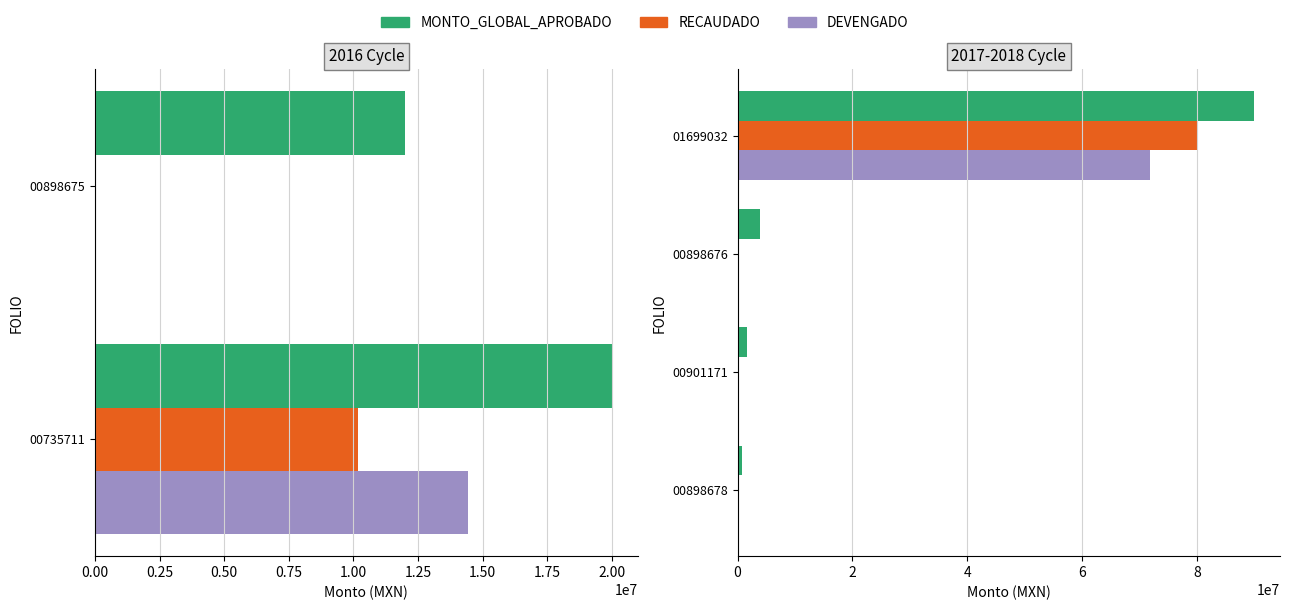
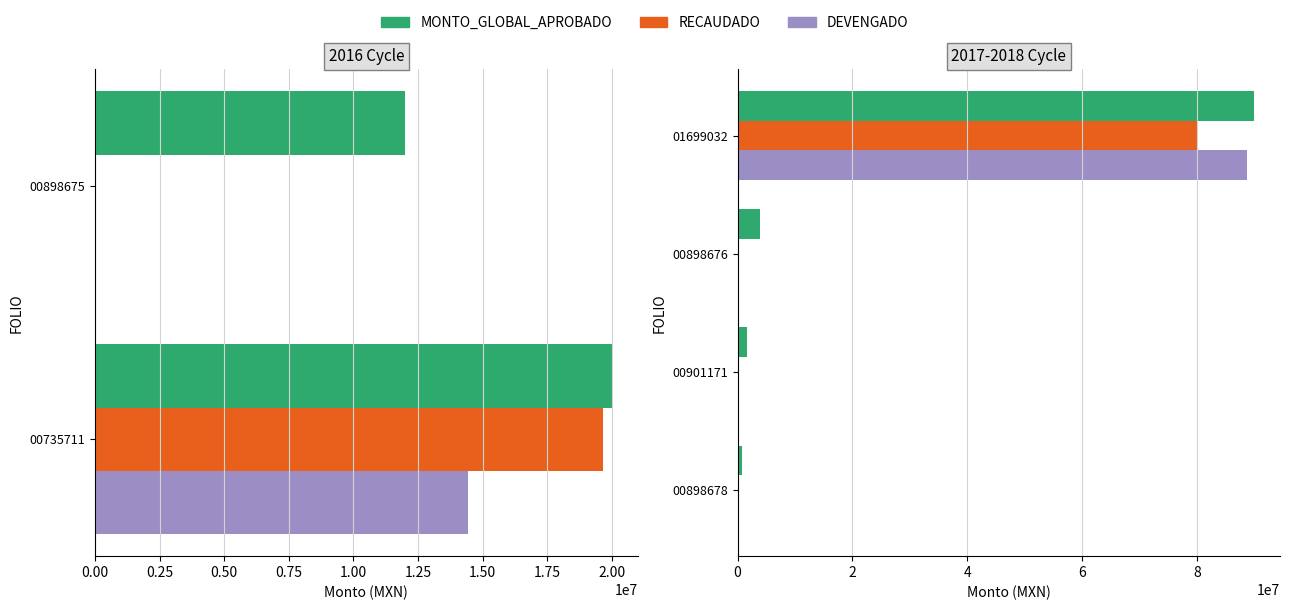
  {
    "2016 Cycle": {
      "MONTO_GLOBAL_APROBADO": {
        "00898675": 12000000,
        "00735711": 20000000
      },
      "RECAUDADO": {
        "00898675": 0,
-       "00735711": 10200000
+       "00735711": 19700000
      },
      "DEVENGADO": {
        "00898675": 0,
        "00735711": 14400000
      }
    },
    "2017-2018 Cycle": {
      "MONTO_GLOBAL_APROBADO": {
        "01699032": 90000000,
        "00898676": 4000000,
        "00901171": 2000000,
        "00898678": 1000000
      },
      "RECAUDADO": {
        "01699032": 80000000,
        "00898676": 0,
        "00901171": 0,
        "00898678": 0
      },
      "DEVENGADO": {
-       "01699032": 72000000,
+       "01699032": 89000000,
        "00898676": 0,
        "00901171": 0,
        "00898678": 0
      }
    }
  }
